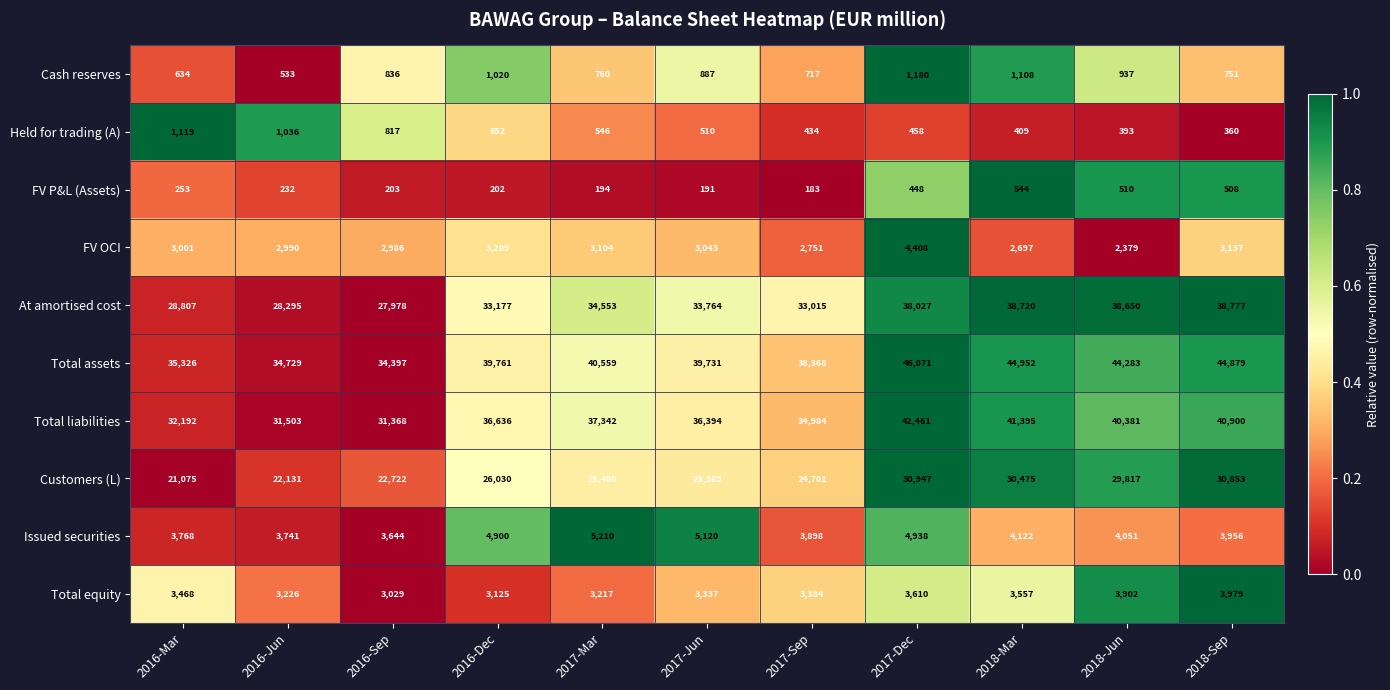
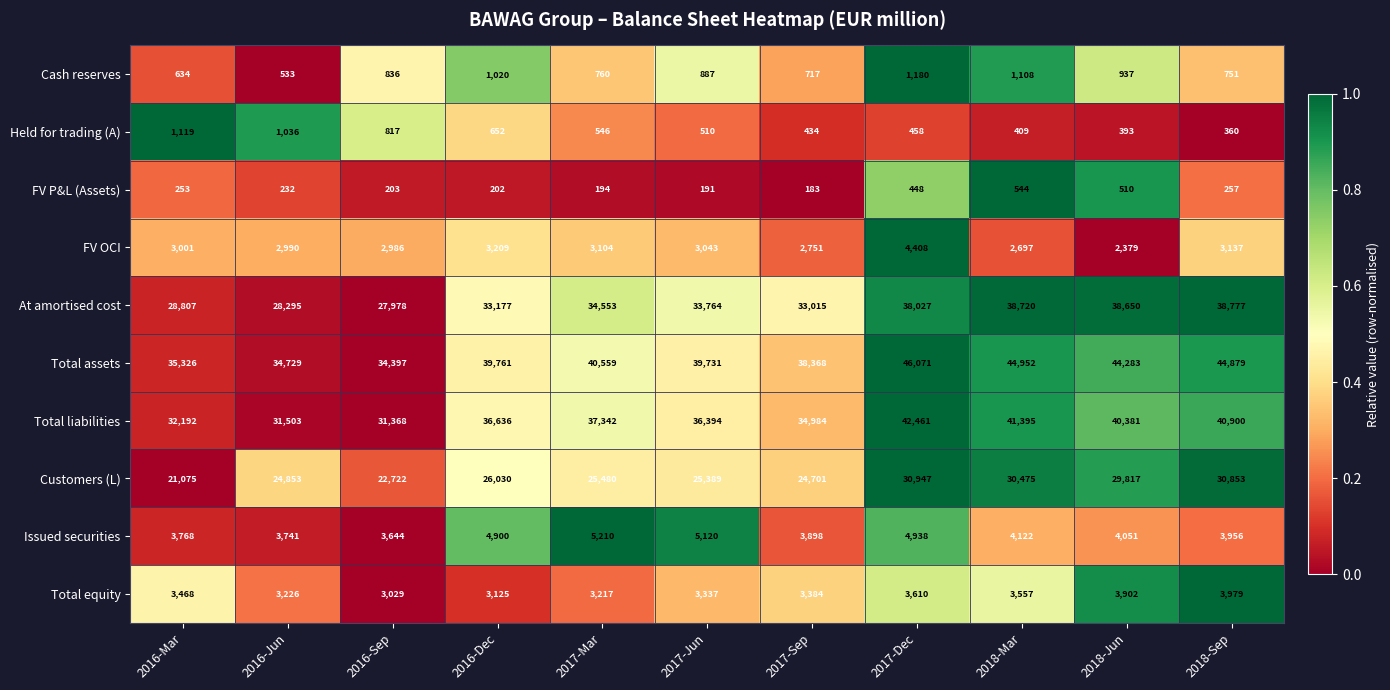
  {
    "Cash reserves": {
      "2016-Mar": "634",
      "2016-Jun": "533",
      "2016-Sep": "836",
      "2016-Dec": "1,020",
      "2017-Mar": "760",
      "2017-Jun": "887",
      "2017-Sep": "717",
      "2017-Dec": "1,180",
      "2018-Mar": "1,108",
      "2018-Jun": "937",
      "2018-Sep": "751"
    },
    "Held for trading (A)": {
      "2016-Mar": "1,119",
      "2016-Jun": "1,036",
      "2016-Sep": "817",
      "2016-Dec": "652",
      "2017-Mar": "546",
      "2017-Jun": "510",
      "2017-Sep": "434",
      "2017-Dec": "458",
      "2018-Mar": "409",
      "2018-Jun": "393",
      "2018-Sep": "360"
    },
    "FV P&L (Assets)": {
      "2016-Mar": "253",
      "2016-Jun": "232",
      "2016-Sep": "203",
      "2016-Dec": "202",
      "2017-Mar": "194",
      "2017-Jun": "191",
      "2017-Sep": "183",
      "2017-Dec": "448",
      "2018-Mar": "544",
      "2018-Jun": "510",
-     "2018-Sep": "508"
+     "2018-Sep": "257"
    },
    "FV OCI": {
      "2016-Mar": "3,001",
      "2016-Jun": "2,990",
      "2016-Sep": "2,986",
      "2016-Dec": "3,209",
      "2017-Mar": "3,104",
      "2017-Jun": "3,043",
      "2017-Sep": "2,751",
      "2017-Dec": "4,408",
      "2018-Mar": "2,697",
      "2018-Jun": "2,379",
      "2018-Sep": "3,137"
    },
    "At amortised cost": {
      "2016-Mar": "28,807",
      "2016-Jun": "28,295",
      "2016-Sep": "27,978",
      "2016-Dec": "33,177",
      "2017-Mar": "34,553",
      "2017-Jun": "33,764",
      "2017-Sep": "33,015",
      "2017-Dec": "38,027",
      "2018-Mar": "38,720",
      "2018-Jun": "38,650",
      "2018-Sep": "38,777"
    },
    "Total assets": {
      "2016-Mar": "35,326",
      "2016-Jun": "34,729",
      "2016-Sep": "34,397",
      "2016-Dec": "39,761",
      "2017-Mar": "40,559",
      "2017-Jun": "39,731",
      "2017-Sep": "38,368",
      "2017-Dec": "46,071",
      "2018-Mar": "44,952",
      "2018-Jun": "44,283",
      "2018-Sep": "44,879"
    },
    "Total liabilities": {
      "2016-Mar": "32,192",
      "2016-Jun": "31,503",
      "2016-Sep": "31,368",
      "2016-Dec": "36,636",
      "2017-Mar": "37,342",
      "2017-Jun": "36,394",
      "2017-Sep": "34,984",
      "2017-Dec": "42,461",
      "2018-Mar": "41,395",
      "2018-Jun": "40,381",
      "2018-Sep": "40,900"
    },
    "Customers (L)": {
      "2016-Mar": "21,075",
-     "2016-Jun": "22,131",
+     "2016-Jun": "24,853",
      "2016-Sep": "22,722",
      "2016-Dec": "26,030",
      "2017-Mar": "25,480",
      "2017-Jun": "25,389",
      "2017-Sep": "24,701",
      "2017-Dec": "30,947",
      "2018-Mar": "30,475",
      "2018-Jun": "29,817",
      "2018-Sep": "30,853"
    },
    "Issued securities": {
      "2016-Mar": "3,768",
      "2016-Jun": "3,741",
      "2016-Sep": "3,644",
      "2016-Dec": "4,900",
      "2017-Mar": "5,210",
      "2017-Jun": "5,120",
      "2017-Sep": "3,898",
      "2017-Dec": "4,938",
      "2018-Mar": "4,122",
      "2018-Jun": "4,051",
      "2018-Sep": "3,956"
    },
    "Total equity": {
      "2016-Mar": "3,468",
      "2016-Jun": "3,226",
      "2016-Sep": "3,029",
      "2016-Dec": "3,125",
      "2017-Mar": "3,217",
      "2017-Jun": "3,337",
      "2017-Sep": "3,384",
      "2017-Dec": "3,610",
      "2018-Mar": "3,557",
      "2018-Jun": "3,902",
      "2018-Sep": "3,979"
    }
  }
